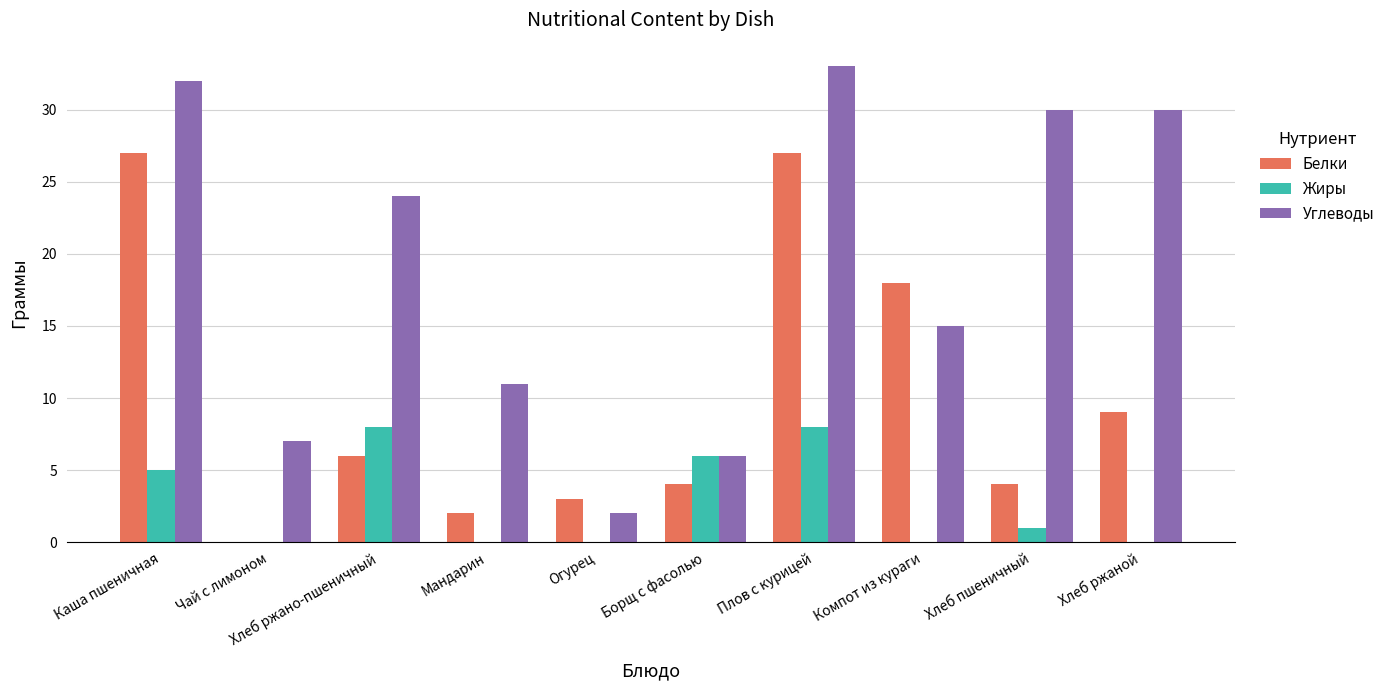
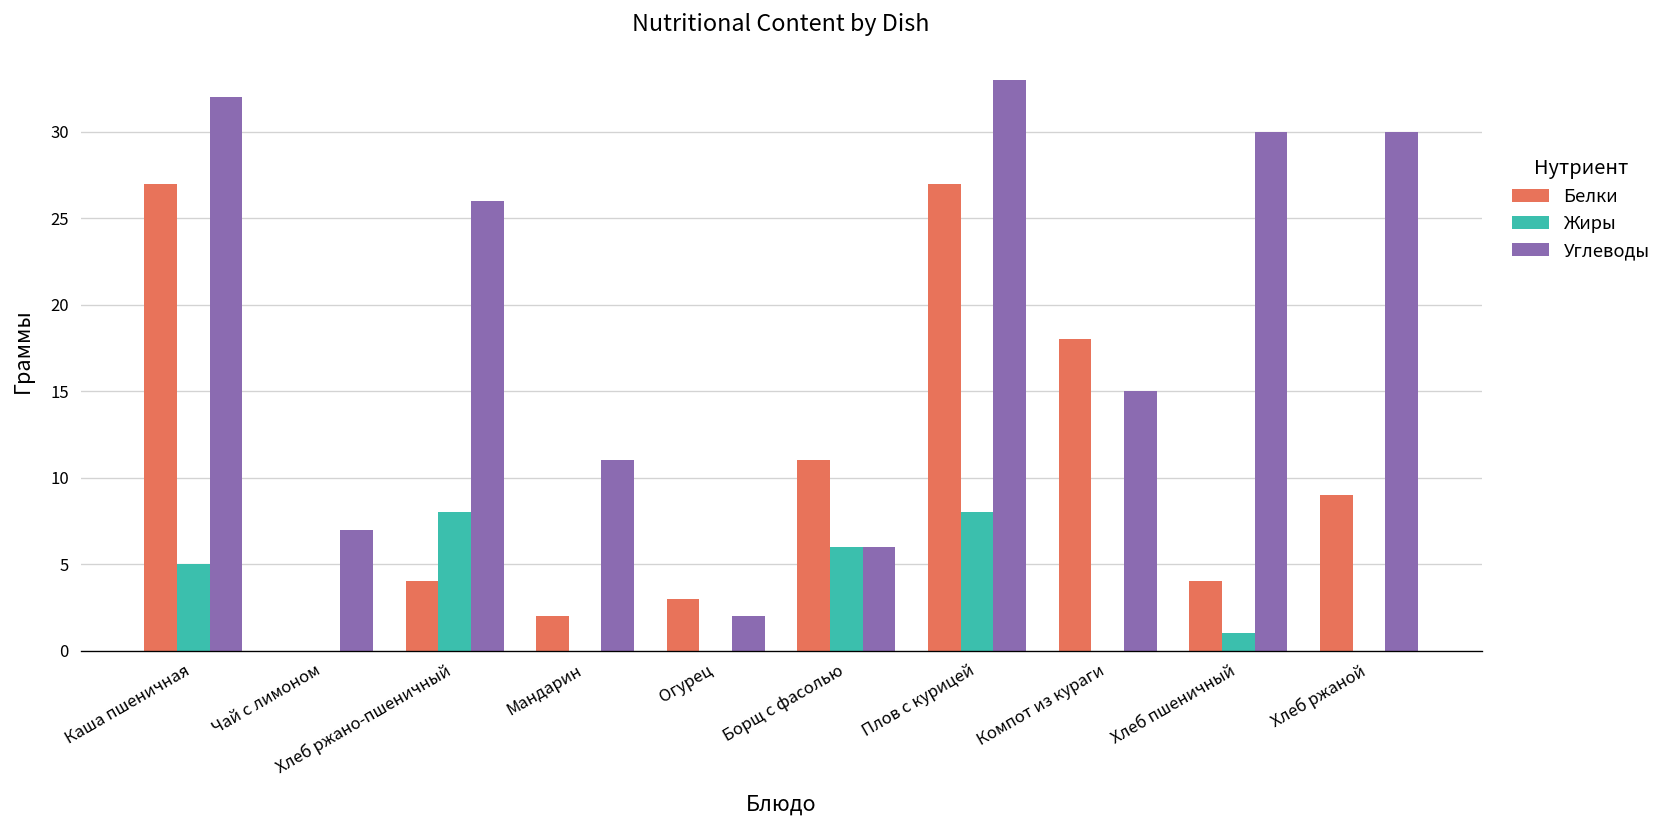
  {
    "Белки": {
      "Каша пшеничная": 27,
      "Чай с лимоном": 0,
-     "Хлеб ржано-пшеничный": 6,
+     "Хлеб ржано-пшеничный": 4,
      "Мандарин": 2,
      "Огурец": 3,
-     "Борщ с фасолью": 4,
+     "Борщ с фасолью": 11,
      "Плов с курицей": 27,
      "Компот из кураги": 18,
      "Хлеб пшеничный": 4,
      "Хлеб ржаной": 9
    },
    "Жиры": {
      "Каша пшеничная": 5,
      "Чай с лимоном": 0,
      "Хлеб ржано-пшеничный": 8,
      "Мандарин": 0,
      "Огурец": 0,
      "Борщ с фасолью": 6,
      "Плов с курицей": 8,
      "Компот из кураги": 0,
      "Хлеб пшеничный": 1,
      "Хлеб ржаной": 0
    },
    "Углеводы": {
      "Каша пшеничная": 32,
      "Чай с лимоном": 7,
-     "Хлеб ржано-пшеничный": 24,
+     "Хлеб ржано-пшеничный": 26,
      "Мандарин": 11,
      "Огурец": 2,
      "Борщ с фасолью": 6,
      "Плов с курицей": 33,
      "Компот из кураги": 15,
      "Хлеб пшеничный": 30,
      "Хлеб ржаной": 30
    }
  }
